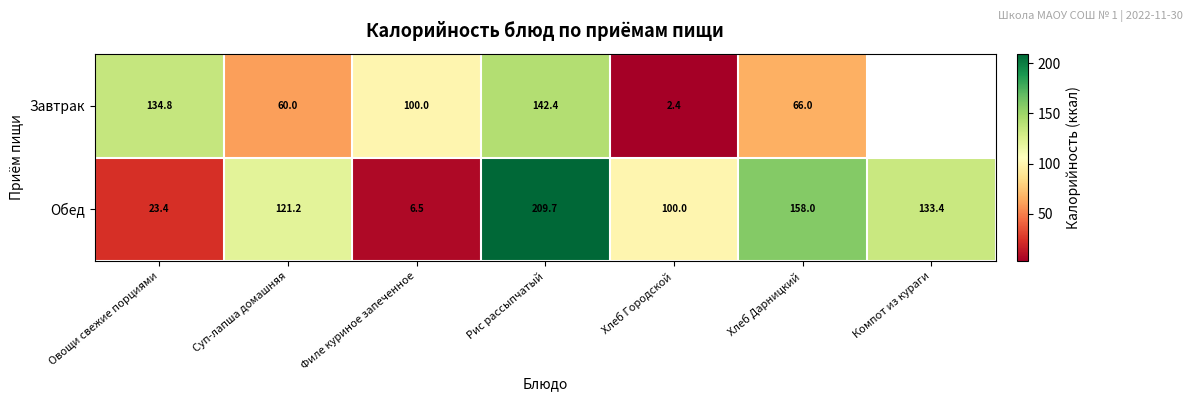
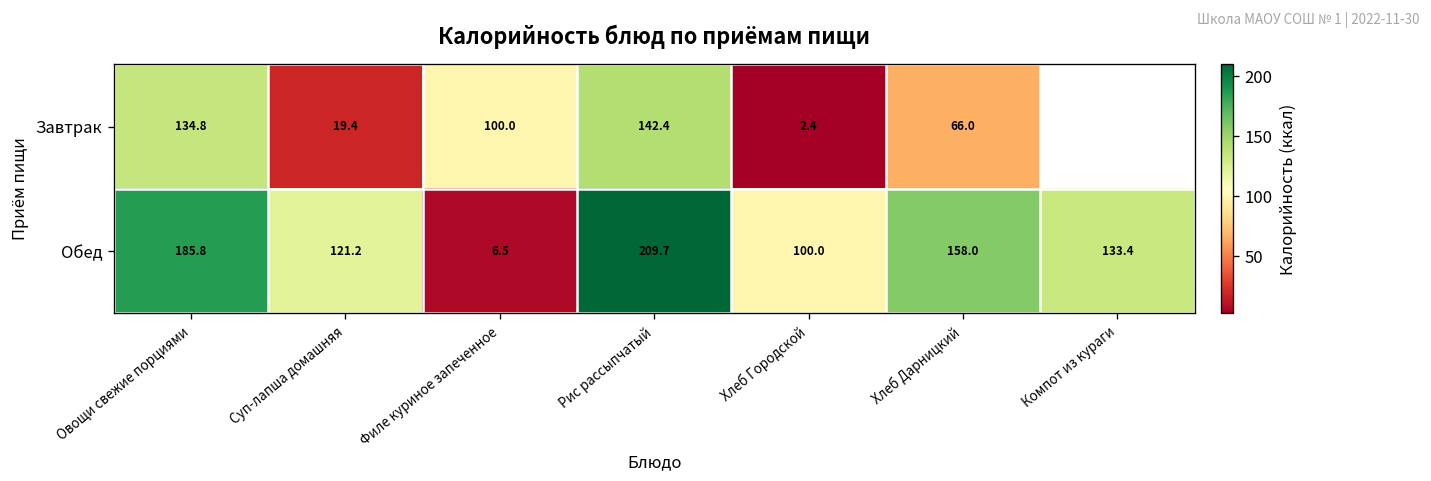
  {
    "Завтрак": {
      "Овощи свежие порциями": 134.8,
-     "Суп-лапша домашняя": 60.0,
+     "Суп-лапша домашняя": 19.4,
      "Филе куриное запеченное": 100.0,
      "Рис рассыпчатый": 142.4,
      "Хлеб Городской": 2.4,
      "Хлеб Дарницкий": 66.0
    },
    "Обед": {
-     "Овощи свежие порциями": 23.4,
+     "Овощи свежие порциями": 185.8,
      "Суп-лапша домашняя": 121.2,
      "Филе куриное запеченное": 6.5,
      "Рис рассыпчатый": 209.7,
      "Хлеб Городской": 100.0,
      "Хлеб Дарницкий": 158.0,
      "Компот из кураги": 133.4
    }
  }
